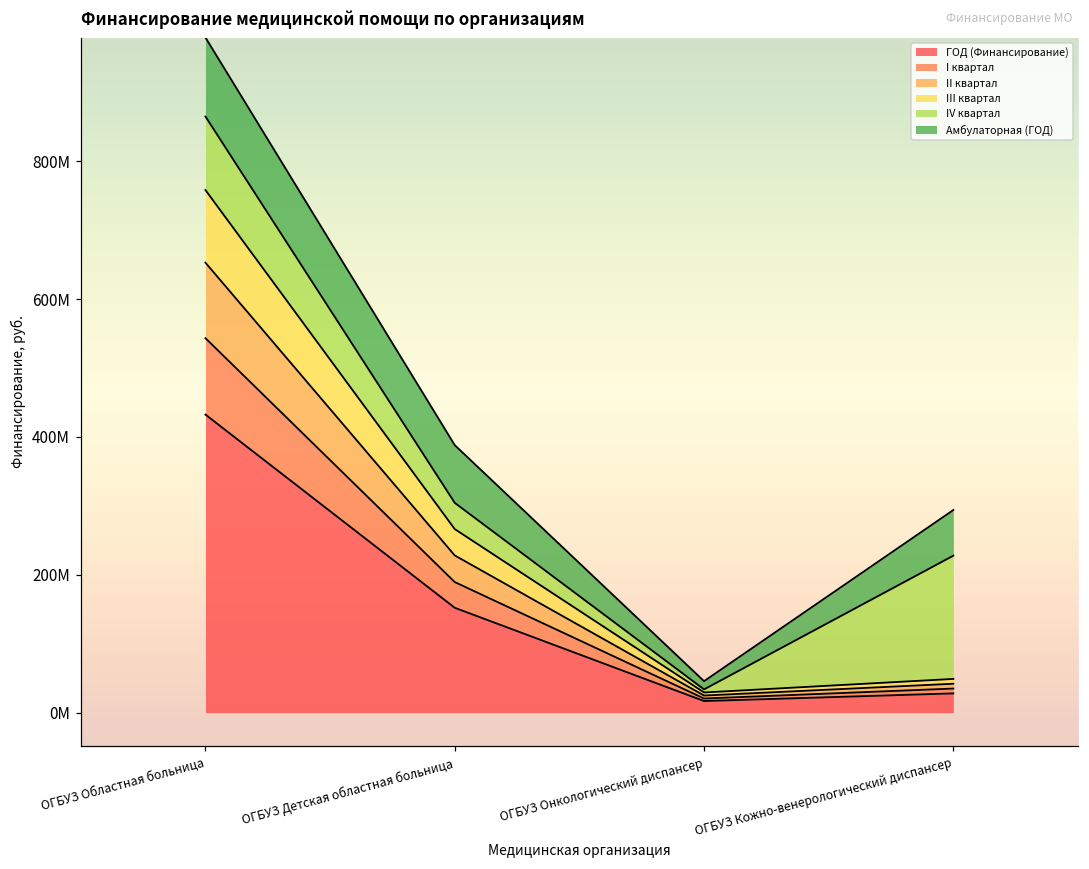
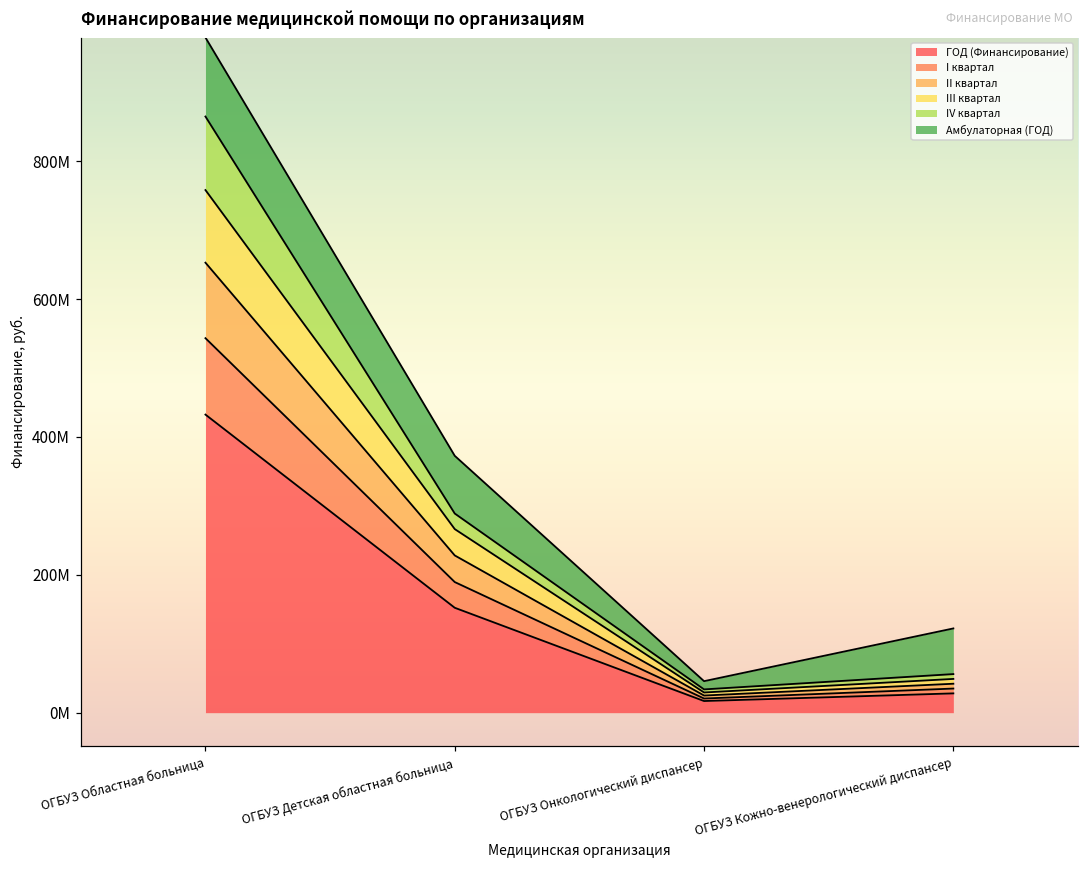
  {
    "IV квартал": {
      "ОГБУЗ Областная больница": 110000000,
-     "ОГБУЗ Детская областная больница": 40000000,
+     "ОГБУЗ Детская областная больница": 20000000,
      "ОГБУЗ Онкологический диспансер": 0,
-     "ОГБУЗ Кожно-венерологический диспансер": 180000000
+     "ОГБУЗ Кожно-венерологический диспансер": 10000000
    },
    "Амбулаторная (ГОД)": {
      "ОГБУЗ Областная больница": 110000000,
      "ОГБУЗ Детская областная больница": 80000000,
      "ОГБУЗ Онкологический диспансер": 10000000,
      "ОГБУЗ Кожно-венерологический диспансер": 70000000
    }
  }
